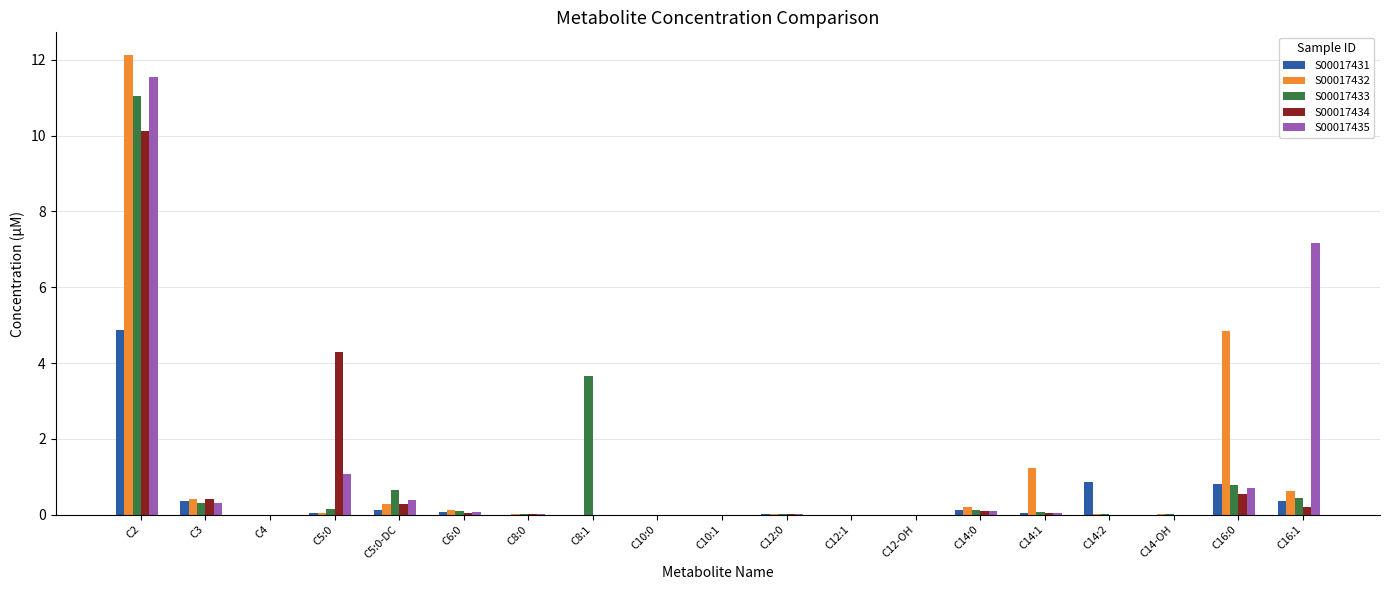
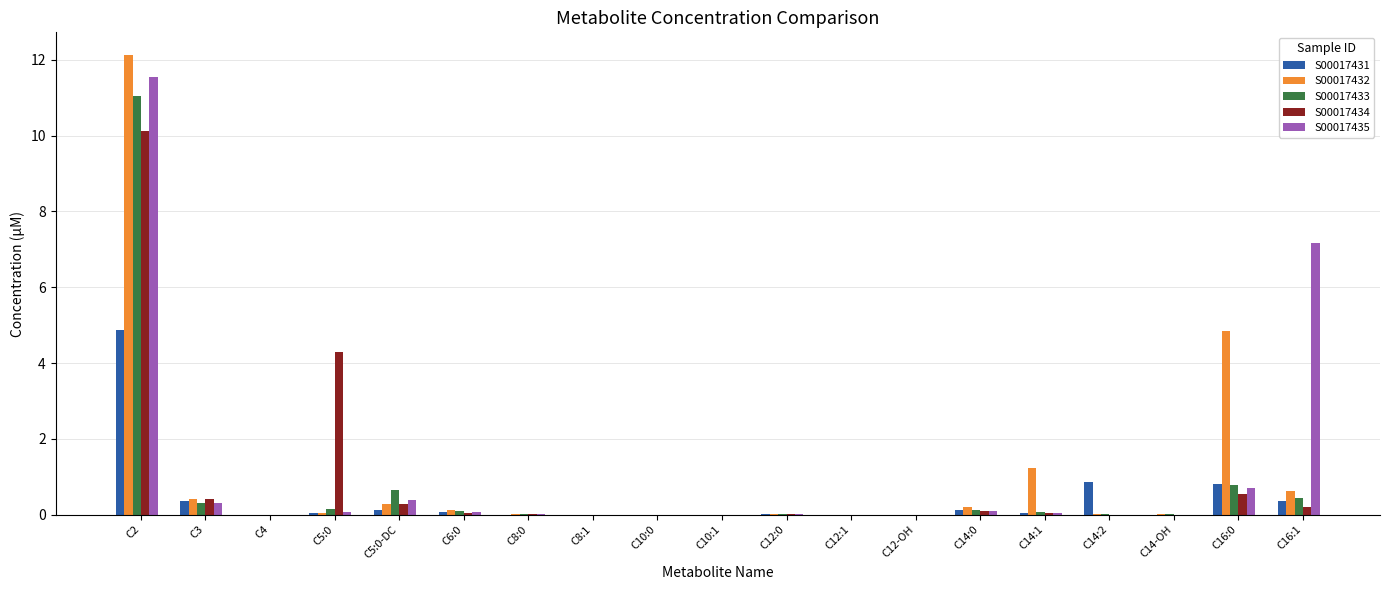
  {
    "S00017431": {
      "C2": 4.9,
      "C3": 0.4,
      "C5:0-DC": 0.1,
      "C6:0": 0.1,
      "C14:0": 0.1,
      "C14:2": 0.9,
      "C16:0": 0.8,
      "C16:1": 0.4
    },
    "S00017432": {
      "C2": 12.1,
      "C3": 0.4,
      "C5:0-DC": 0.3,
      "C6:0": 0.1,
      "C14:0": 0.2,
      "C14:1": 1.2,
      "C16:0": 4.8,
      "C16:1": 0.6
    },
    "S00017433": {
      "C2": 11.0,
      "C3": 0.3,
      "C5:0": 0.2,
      "C5:0-DC": 0.6,
      "C6:0": 0.1,
-     "C8:1": 3.6,
+     "C8:1": 0.0,
      "C14:0": 0.1,
      "C16:0": 0.8,
      "C16:1": 0.4
    },
    "S00017434": {
      "C2": 10.1,
      "C3": 0.4,
      "C5:0": 4.3,
      "C5:0-DC": 0.3,
      "C14:0": 0.1,
      "C16:0": 0.6,
      "C16:1": 0.2
    },
    "S00017435": {
      "C2": 11.6,
      "C3": 0.3,
-     "C5:0": 1.1,
+     "C5:0": 0.1,
      "C5:0-DC": 0.4,
      "C6:0": 0.1,
      "C14:0": 0.1,
      "C16:0": 0.7,
      "C16:1": 7.2
    }
  }
